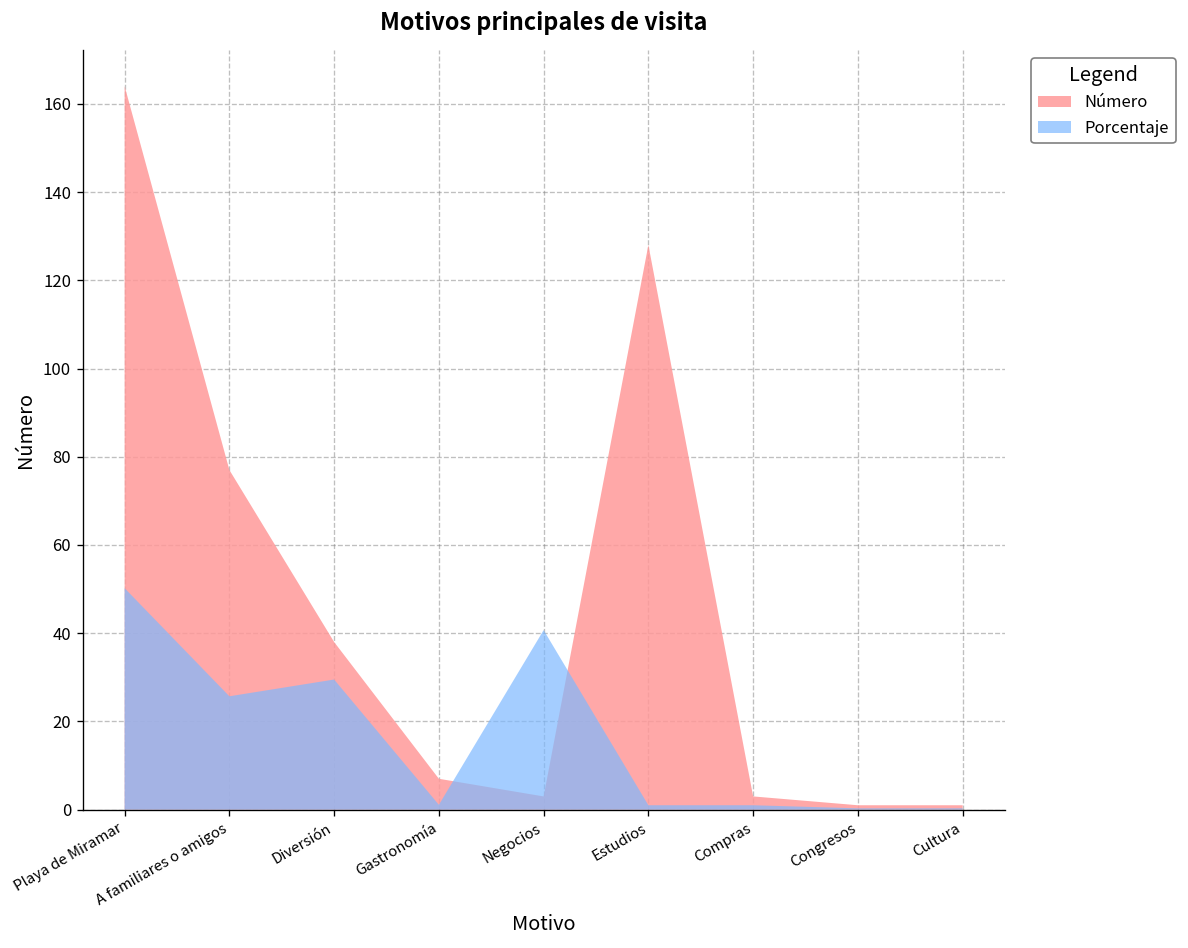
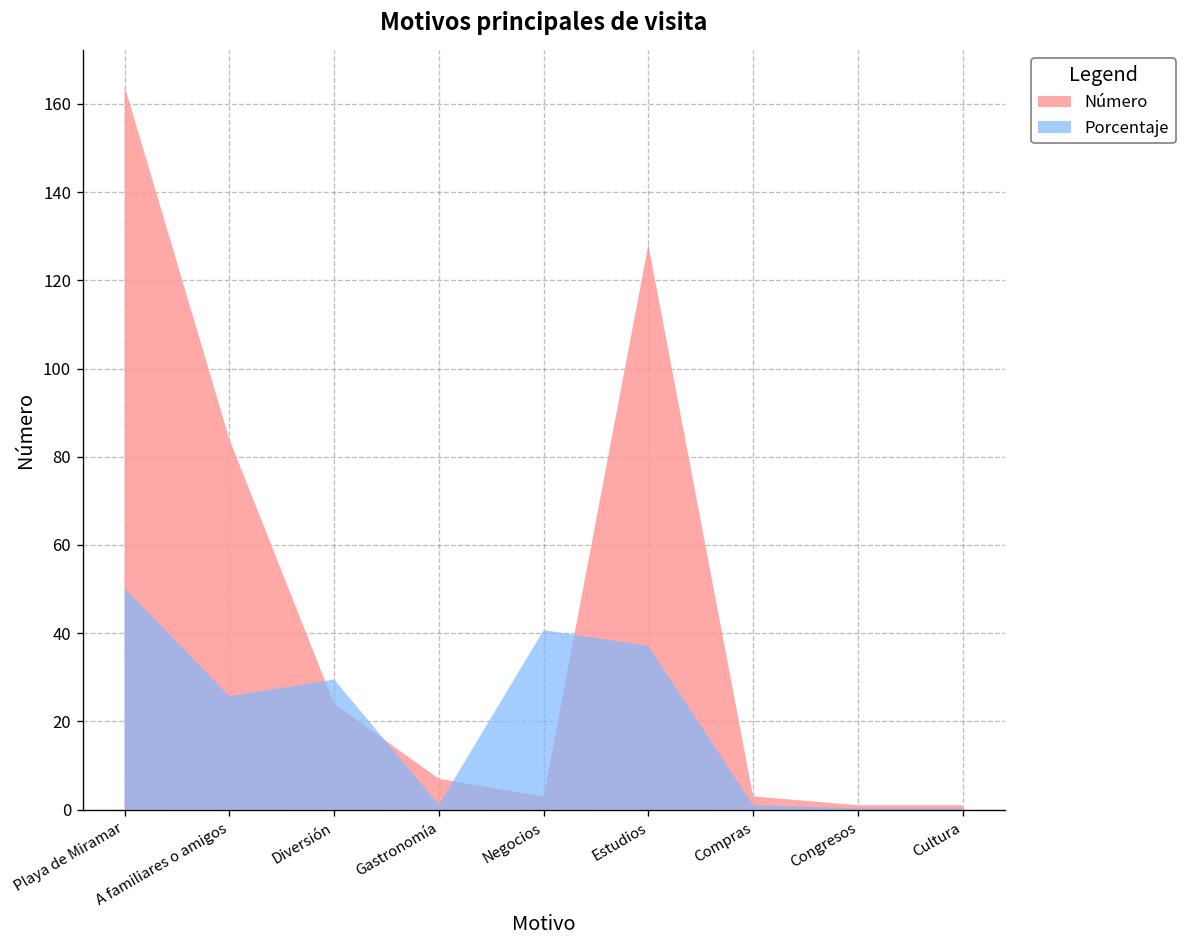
  {
    "Número": {
      "Playa de Miramar": 164,
-     "A familiares o amigos": 77,
-     "Diversión": 38,
+     "A familiares o amigos": 84,
+     "Diversión": 24,
      "Gastronomía": 7,
      "Negocios": 3,
      "Estudios": 128,
      "Compras": 3,
      "Congresos": 1,
      "Cultura": 1
    },
    "Porcentaje": {
      "Playa de Miramar": 50,
      "A familiares o amigos": 26,
      "Diversión": 30,
      "Gastronomía": 1,
      "Negocios": 41,
-     "Estudios": 1,
+     "Estudios": 37,
      "Compras": 1
    }
  }
